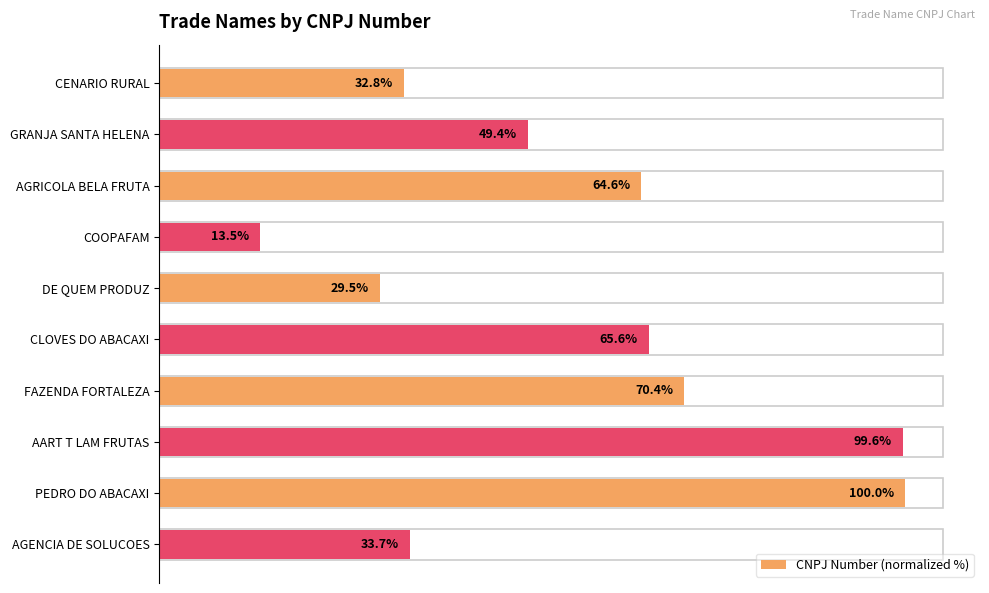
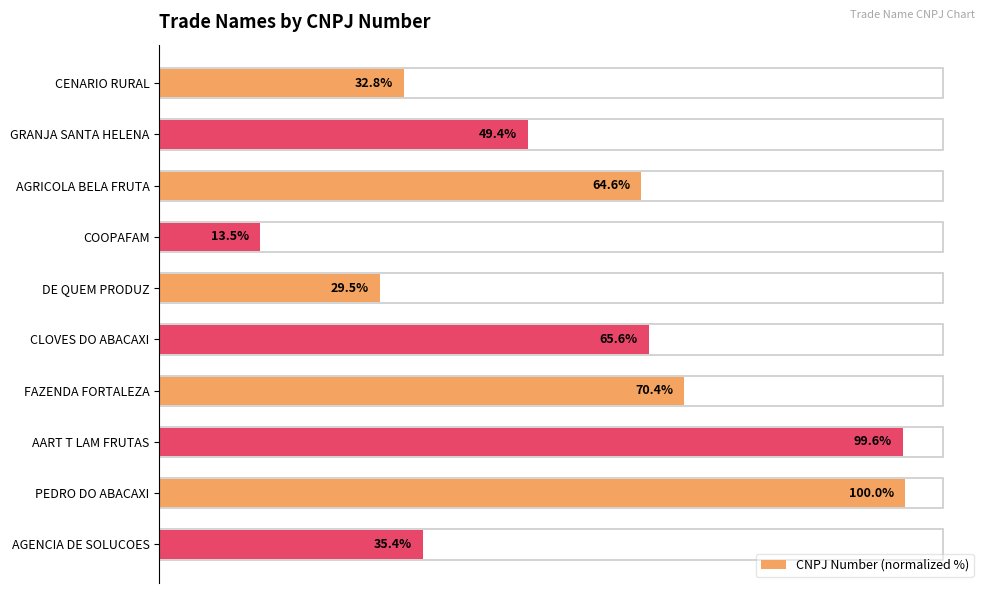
  {
    "CENARIO RURAL": "32.8%",
    "GRANJA SANTA HELENA": "49.4%",
    "AGRICOLA BELA FRUTA": "64.6%",
    "COOPAFAM": "13.5%",
    "DE QUEM PRODUZ": "29.5%",
    "CLOVES DO ABACAXI": "65.6%",
    "FAZENDA FORTALEZA": "70.4%",
    "AART T LAM FRUTAS": "99.6%",
    "PEDRO DO ABACAXI": "100.0%",
-   "AGENCIA DE SOLUCOES": "33.7%"
+   "AGENCIA DE SOLUCOES": "35.4%"
  }
